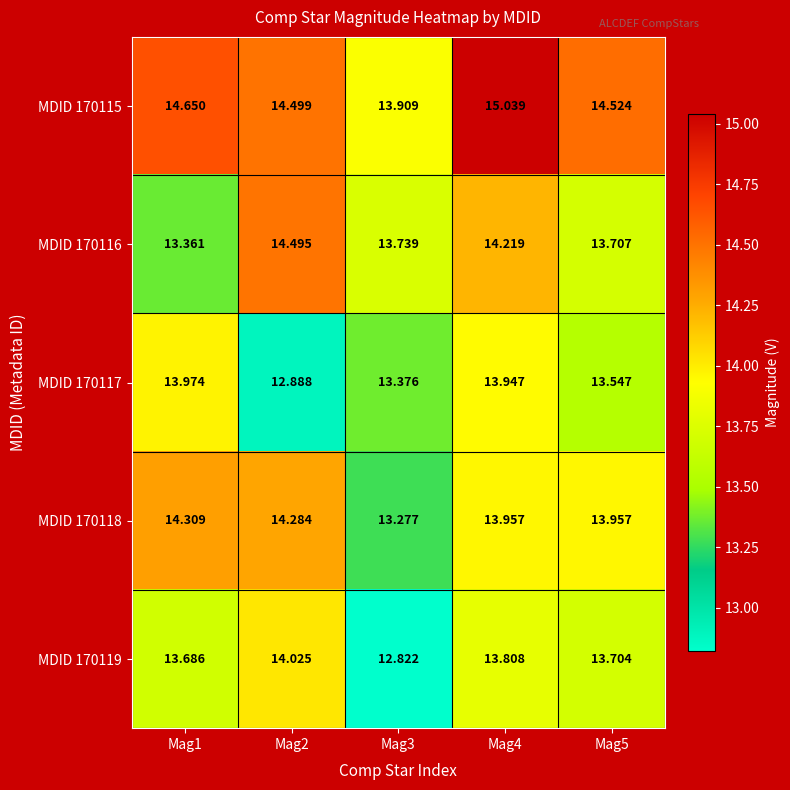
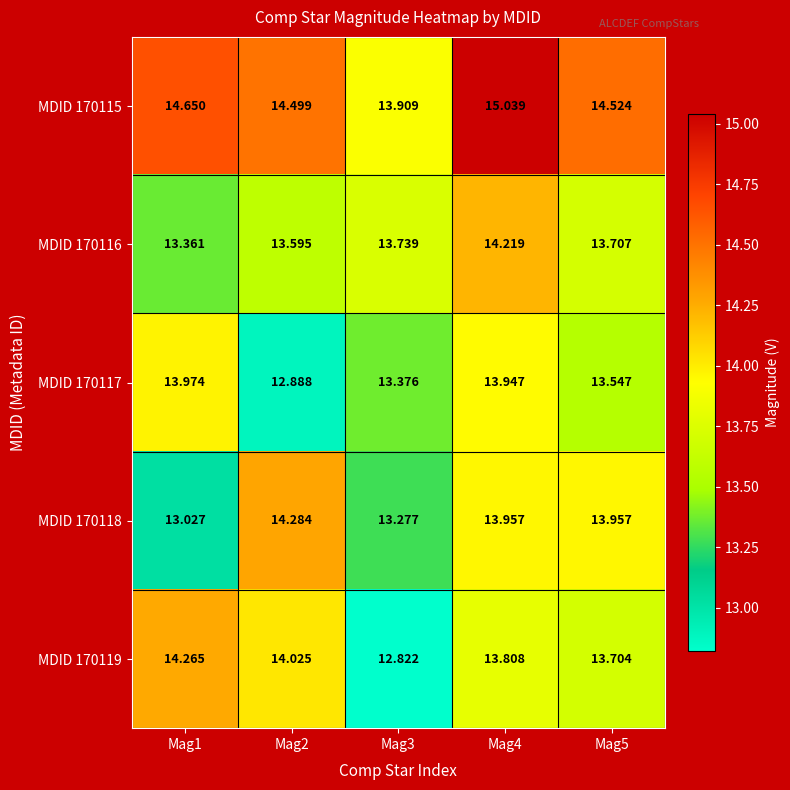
  {
    "MDID 170115": {
      "Mag1": 14.650,
      "Mag2": 14.499,
      "Mag3": 13.909,
      "Mag4": 15.039,
      "Mag5": 14.524
    },
    "MDID 170116": {
      "Mag1": 13.361,
-     "Mag2": 14.495,
+     "Mag2": 13.595,
      "Mag3": 13.739,
      "Mag4": 14.219,
      "Mag5": 13.707
    },
    "MDID 170117": {
      "Mag1": 13.974,
      "Mag2": 12.888,
      "Mag3": 13.376,
      "Mag4": 13.947,
      "Mag5": 13.547
    },
    "MDID 170118": {
-     "Mag1": 14.309,
+     "Mag1": 13.027,
      "Mag2": 14.284,
      "Mag3": 13.277,
      "Mag4": 13.957,
      "Mag5": 13.957
    },
    "MDID 170119": {
-     "Mag1": 13.686,
+     "Mag1": 14.265,
      "Mag2": 14.025,
      "Mag3": 12.822,
      "Mag4": 13.808,
      "Mag5": 13.704
    }
  }
